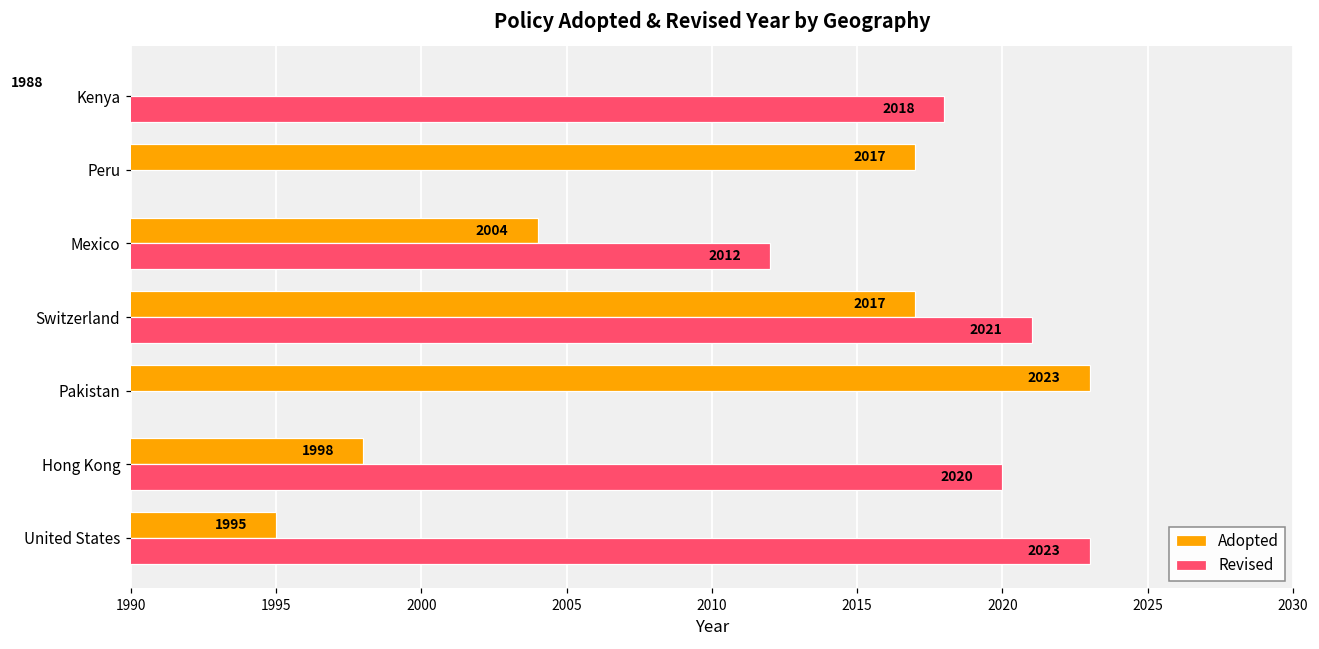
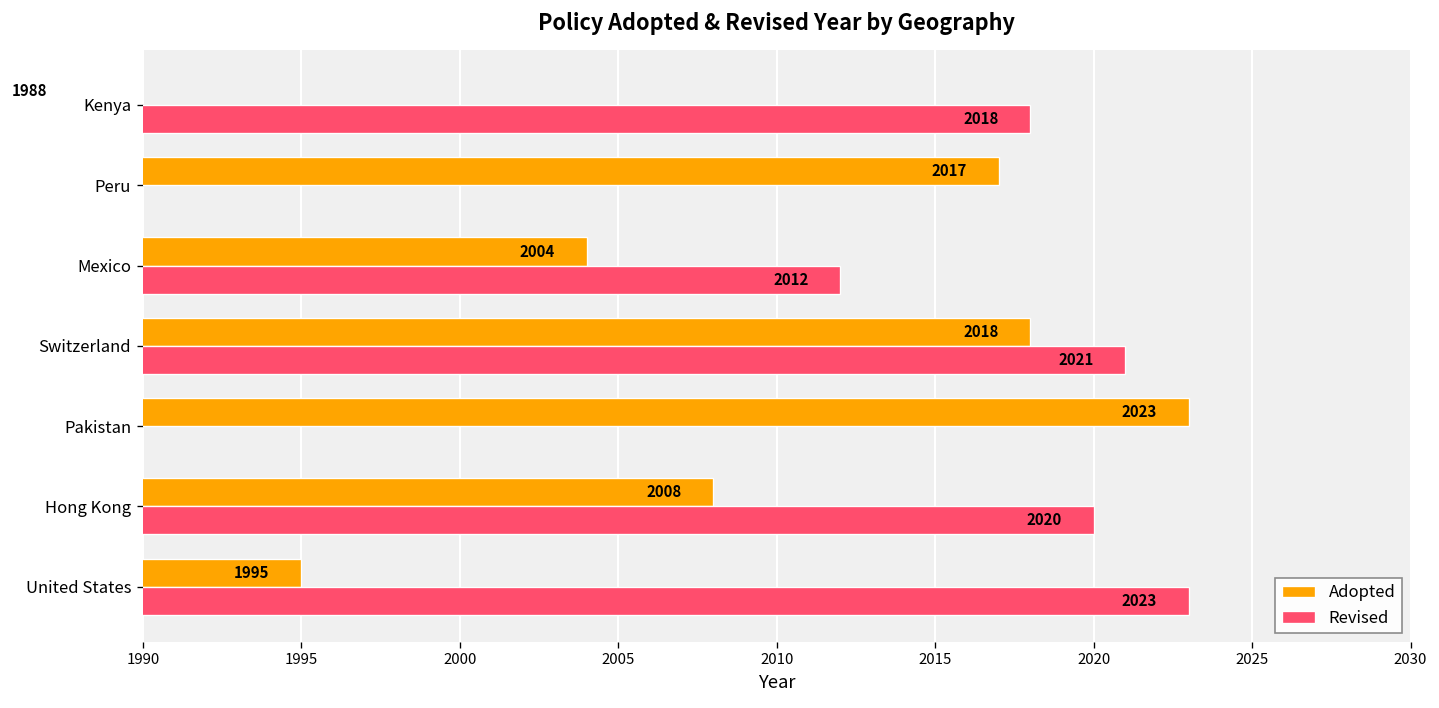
  {
    "Adopted": {
      "Peru": 2017,
      "Mexico": 2004,
-     "Switzerland": 2017,
+     "Switzerland": 2018,
      "Pakistan": 2023,
-     "Hong Kong": 1998,
+     "Hong Kong": 2008,
      "United States": 1995
    }
  }
